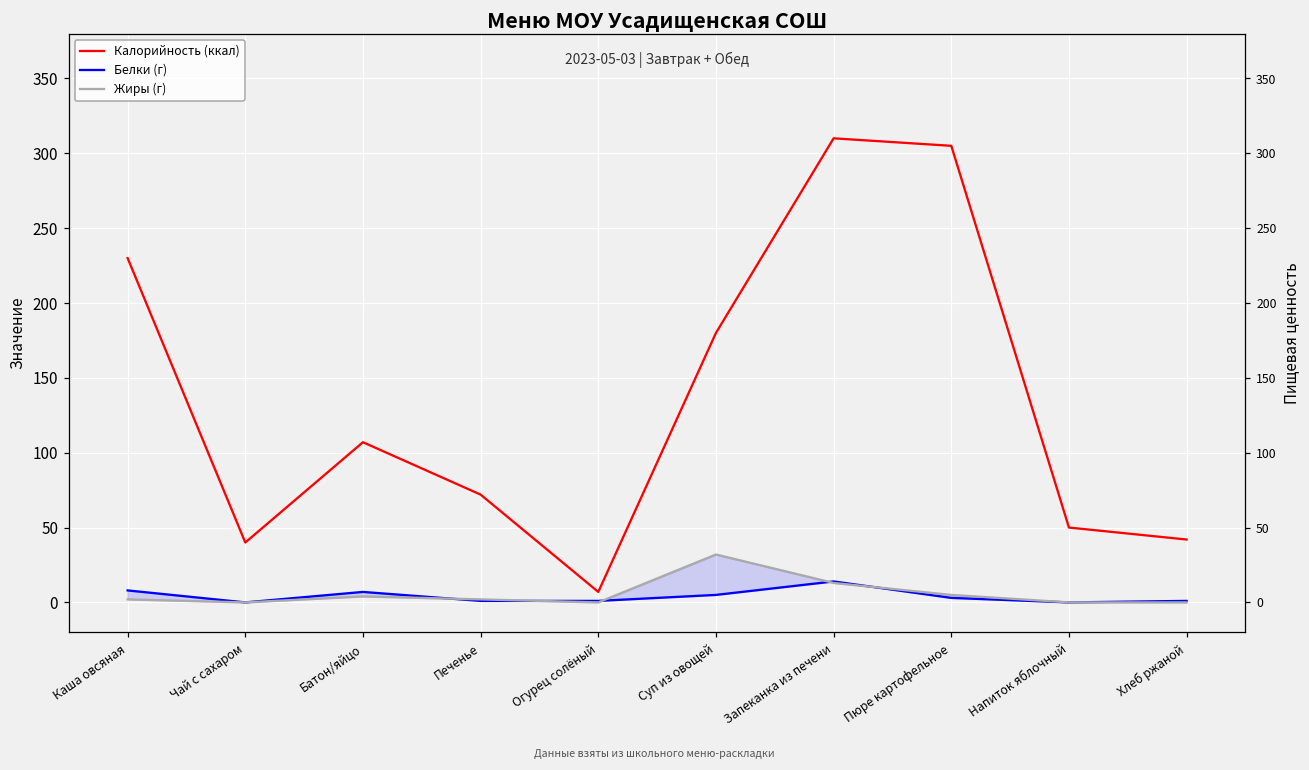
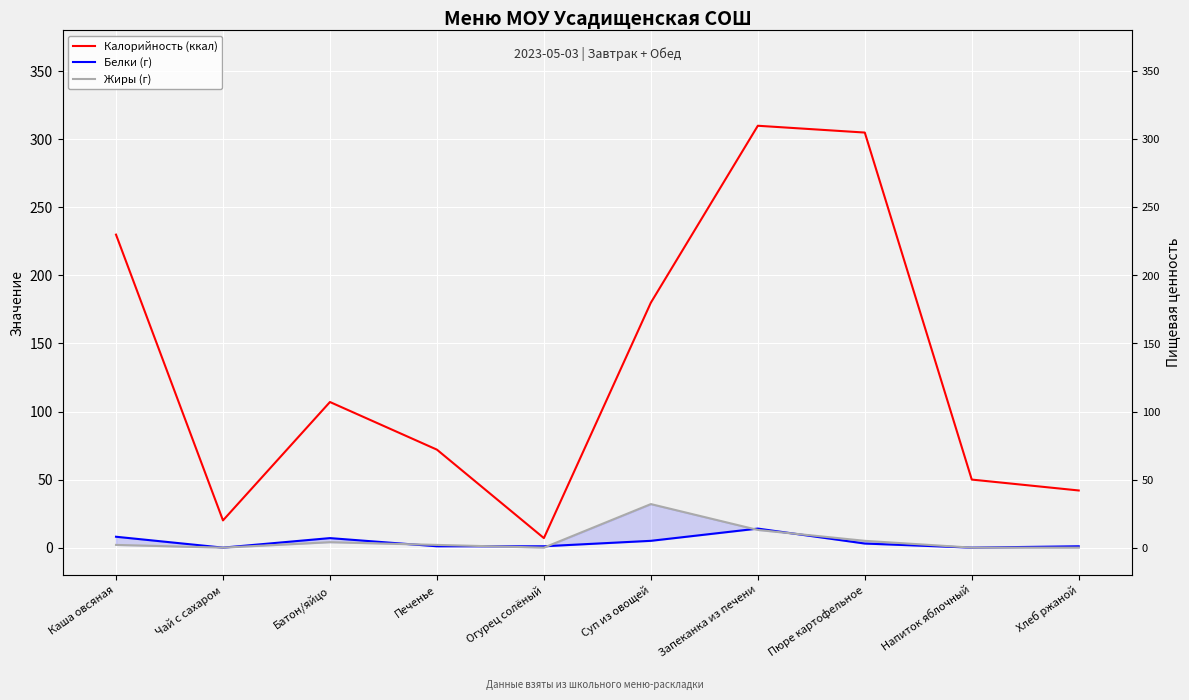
  {
    "Калорийность (ккал)": {
      "Каша овсяная": 230,
-     "Чай с сахаром": 40,
+     "Чай с сахаром": 20,
      "Батон/яйцо": 107,
      "Печенье": 72,
      "Огурец солёный": 7,
      "Суп из овощей": 180,
      "Запеканка из печени": 310,
      "Пюре картофельное": 305,
      "Напиток яблочный": 50,
      "Хлеб ржаной": 42
    },
    "Жиры (г)": {
      "Каша овсяная": 2,
      "Батон/яйцо": 4
    }
  }
